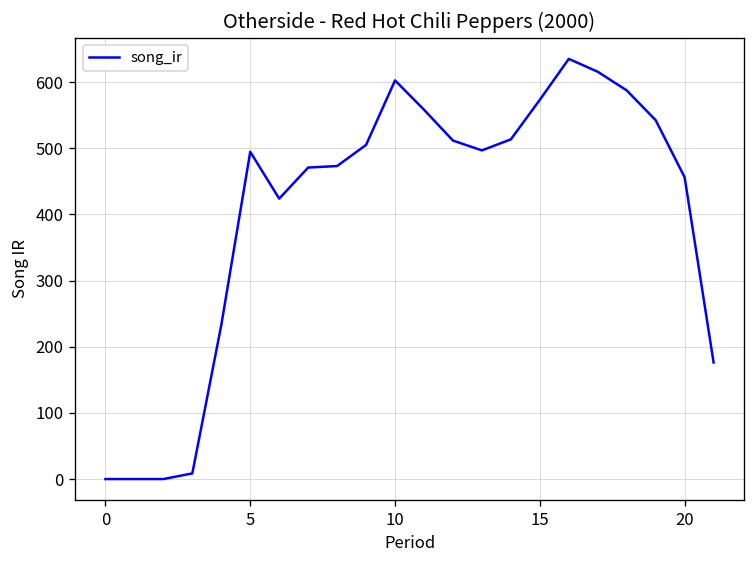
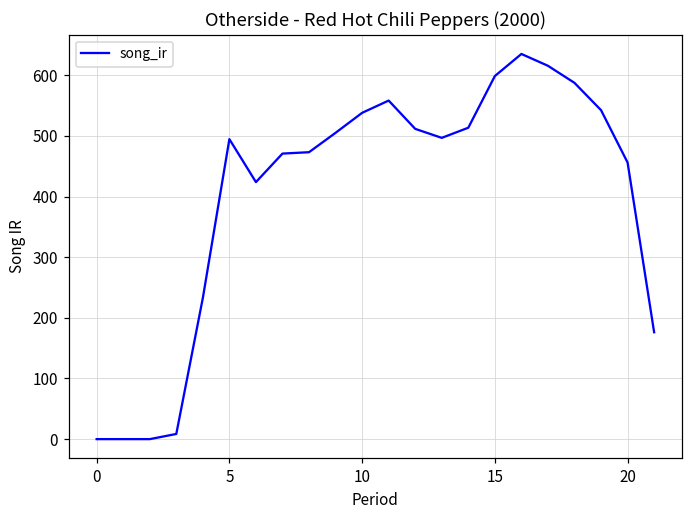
  {
    "0": 0,
    "5": 490,
-   "10": 600,
-   "15": 570,
+   "10": 540,
+   "15": 600,
    "20": 460
  }
